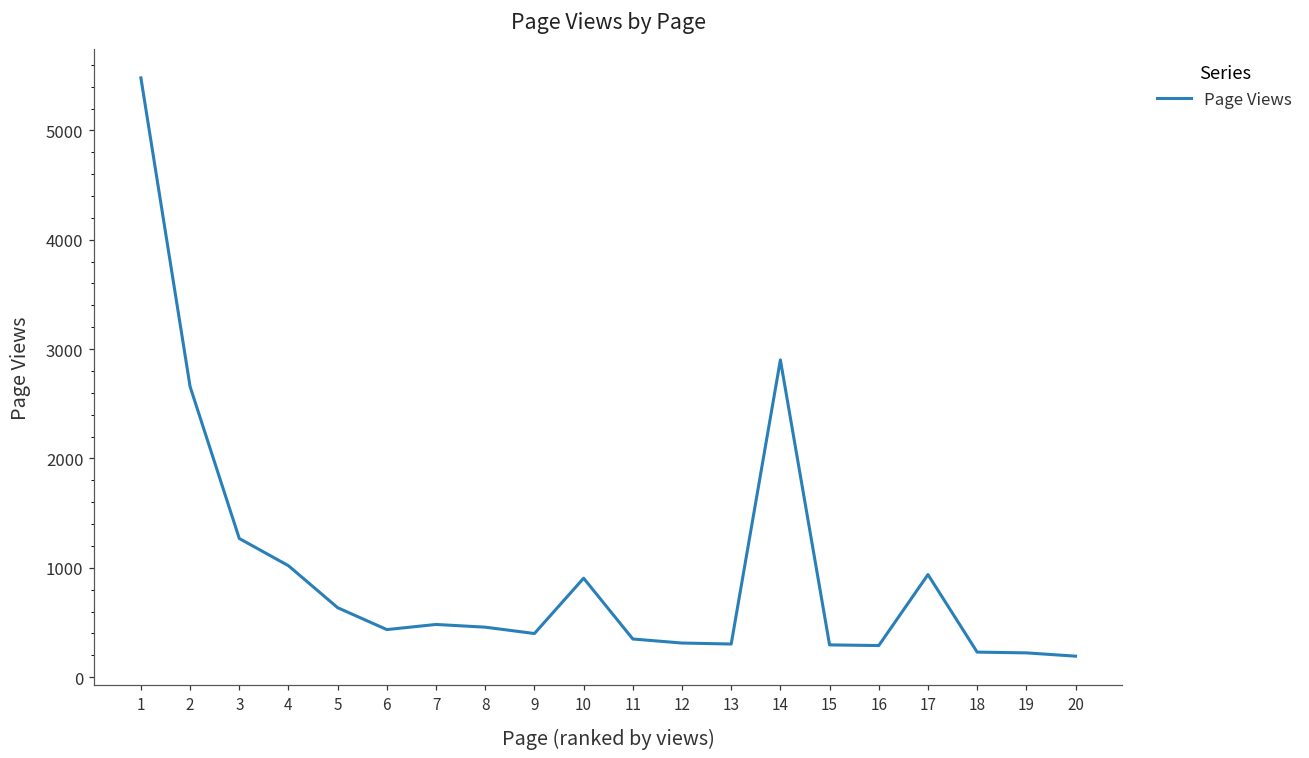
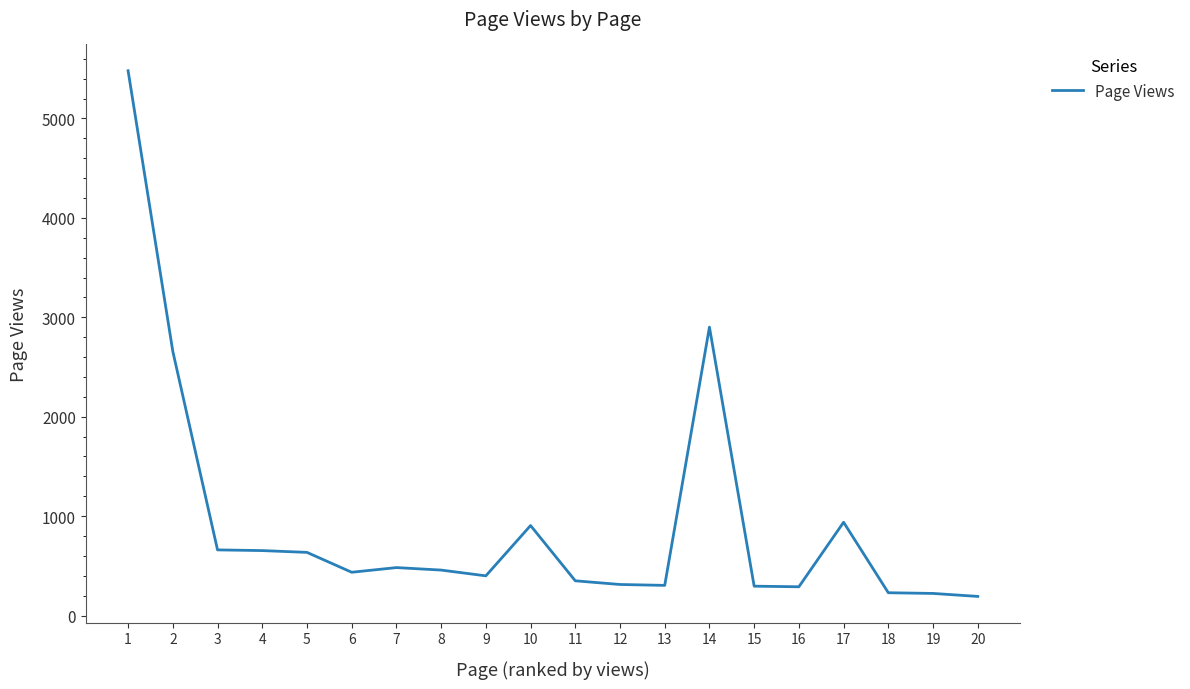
  {
    "1": 5500,
    "2": 2700,
-   "3": 1300,
-   "4": 1000,
+   "3": 700,
+   "4": 700,
    "5": 600,
    "6": 400,
    "7": 500,
    "8": 500,
    "9": 400,
    "10": 900,
    "11": 300,
    "12": 300,
    "13": 300,
    "14": 2900,
    "15": 300,
    "16": 300,
    "17": 900,
    "18": 200,
    "19": 200,
    "20": 200
  }
